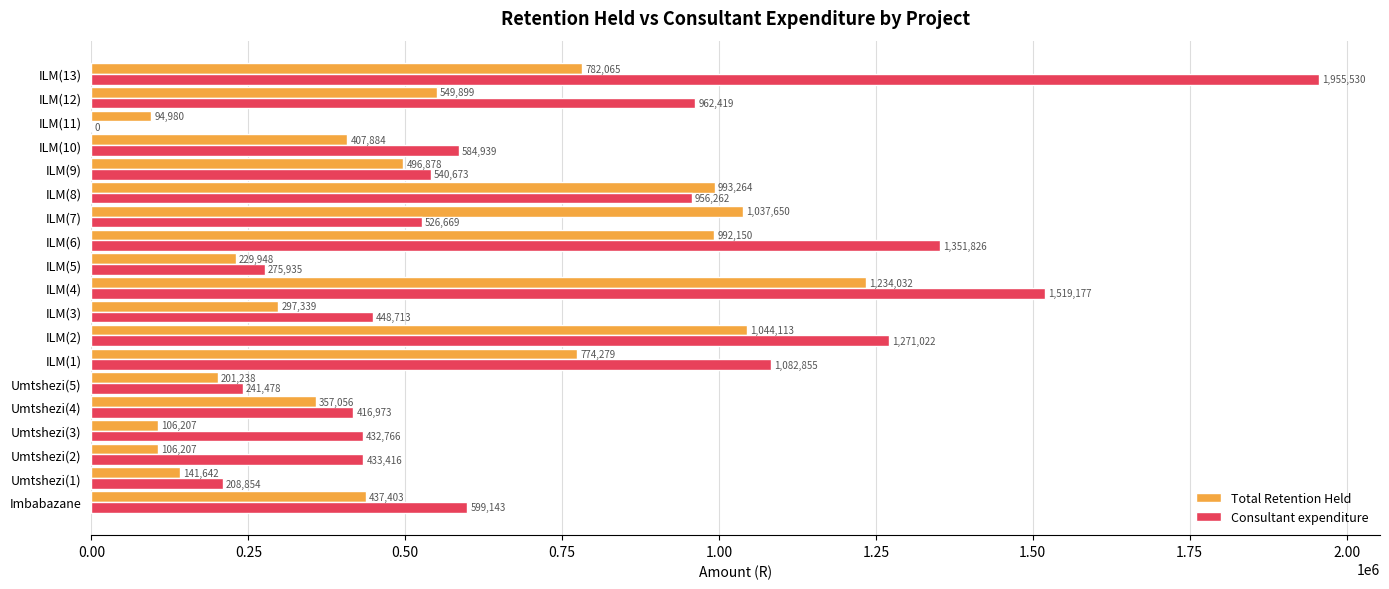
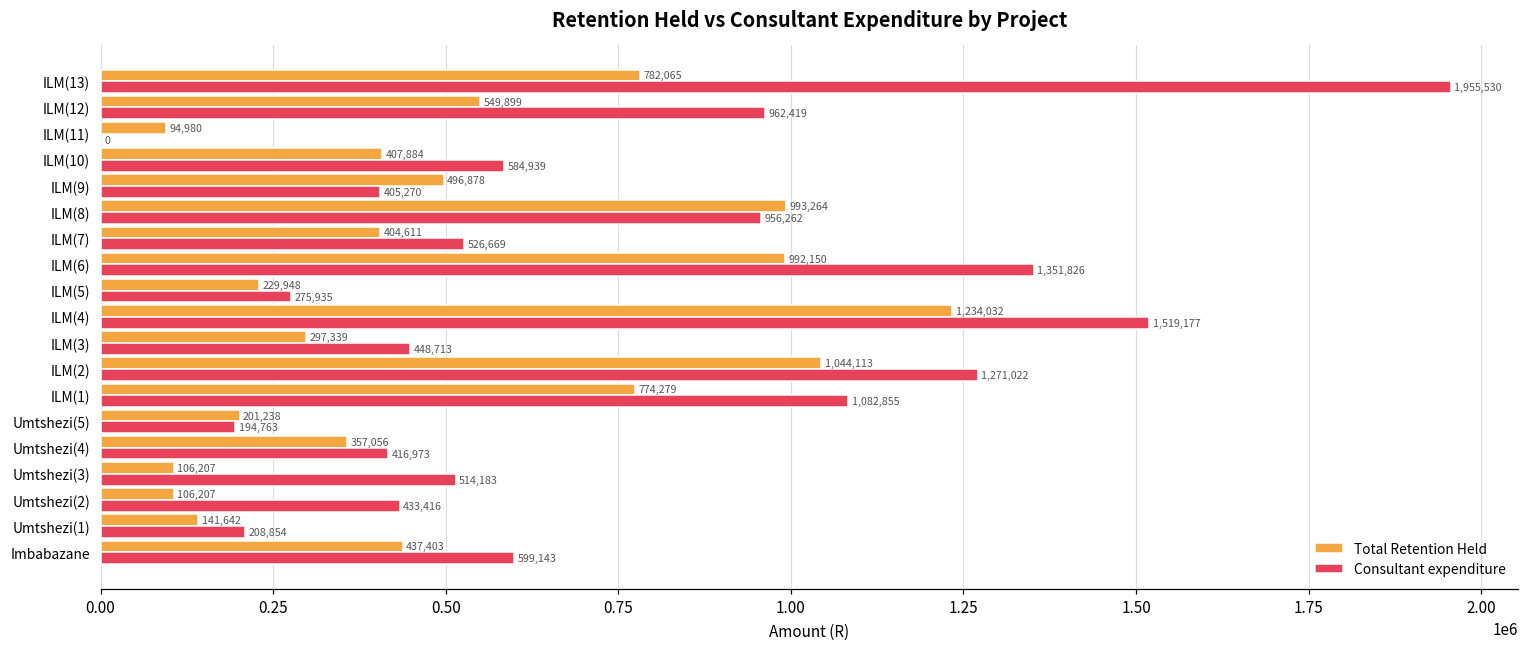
  {
    "Total Retention Held": {
      "ILM(13)": "782,065",
      "ILM(12)": "549,899",
      "ILM(11)": "94,980",
      "ILM(10)": "407,884",
      "ILM(9)": "496,878",
      "ILM(8)": "993,264",
-     "ILM(7)": "1,037,650",
+     "ILM(7)": "404,611",
      "ILM(6)": "992,150",
      "ILM(5)": "229,948",
      "ILM(4)": "1,234,032",
      "ILM(3)": "297,339",
      "ILM(2)": "1,044,113",
      "ILM(1)": "774,279",
      "Umtshezi(5)": "201,238",
      "Umtshezi(4)": "357,056",
      "Umtshezi(3)": "106,207",
      "Umtshezi(2)": "106,207",
      "Umtshezi(1)": "141,642",
      "Imbabazane": "437,403"
    },
    "Consultant expenditure": {
      "ILM(13)": "1,955,530",
      "ILM(12)": "962,419",
      "ILM(11)": "0",
      "ILM(10)": "584,939",
-     "ILM(9)": "540,673",
+     "ILM(9)": "405,270",
      "ILM(8)": "956,262",
      "ILM(7)": "526,669",
      "ILM(6)": "1,351,826",
      "ILM(5)": "275,935",
      "ILM(4)": "1,519,177",
      "ILM(3)": "448,713",
      "ILM(2)": "1,271,022",
      "ILM(1)": "1,082,855",
-     "Umtshezi(5)": "241,478",
+     "Umtshezi(5)": "194,763",
      "Umtshezi(4)": "416,973",
-     "Umtshezi(3)": "432,766",
+     "Umtshezi(3)": "514,183",
      "Umtshezi(2)": "433,416",
      "Umtshezi(1)": "208,854",
      "Imbabazane": "599,143"
    }
  }
